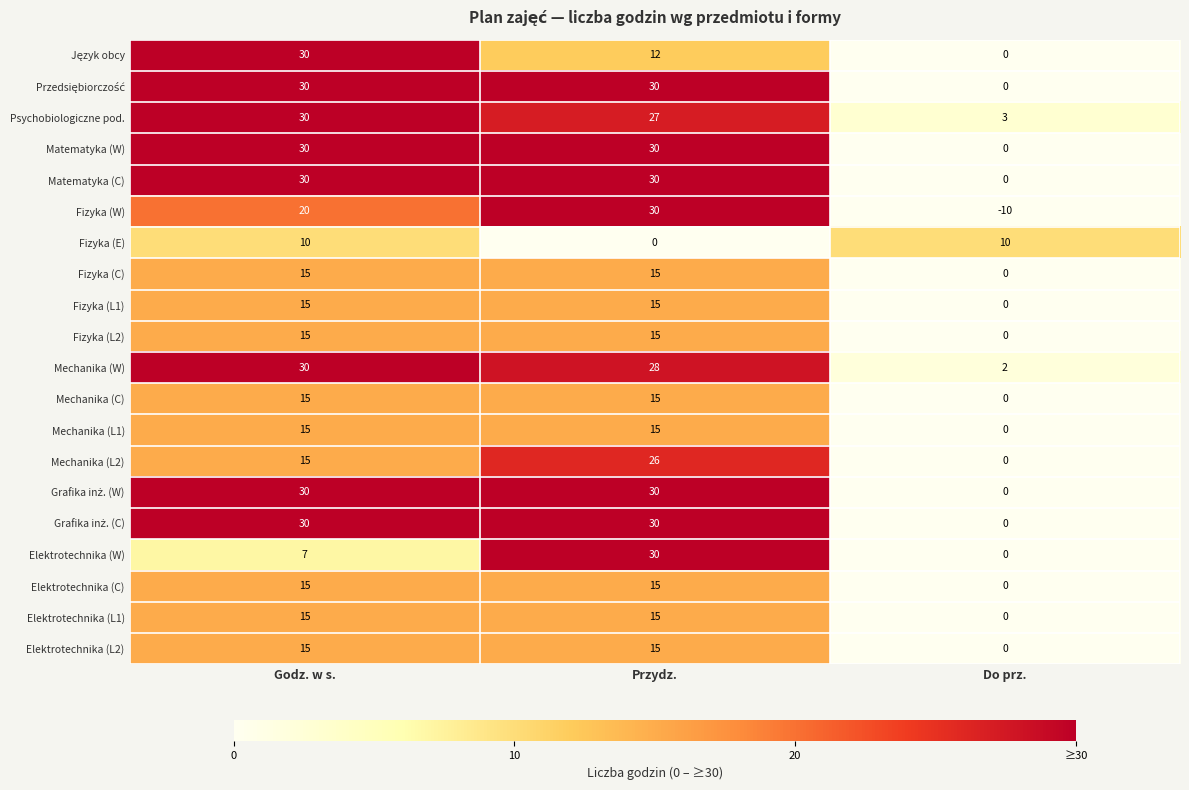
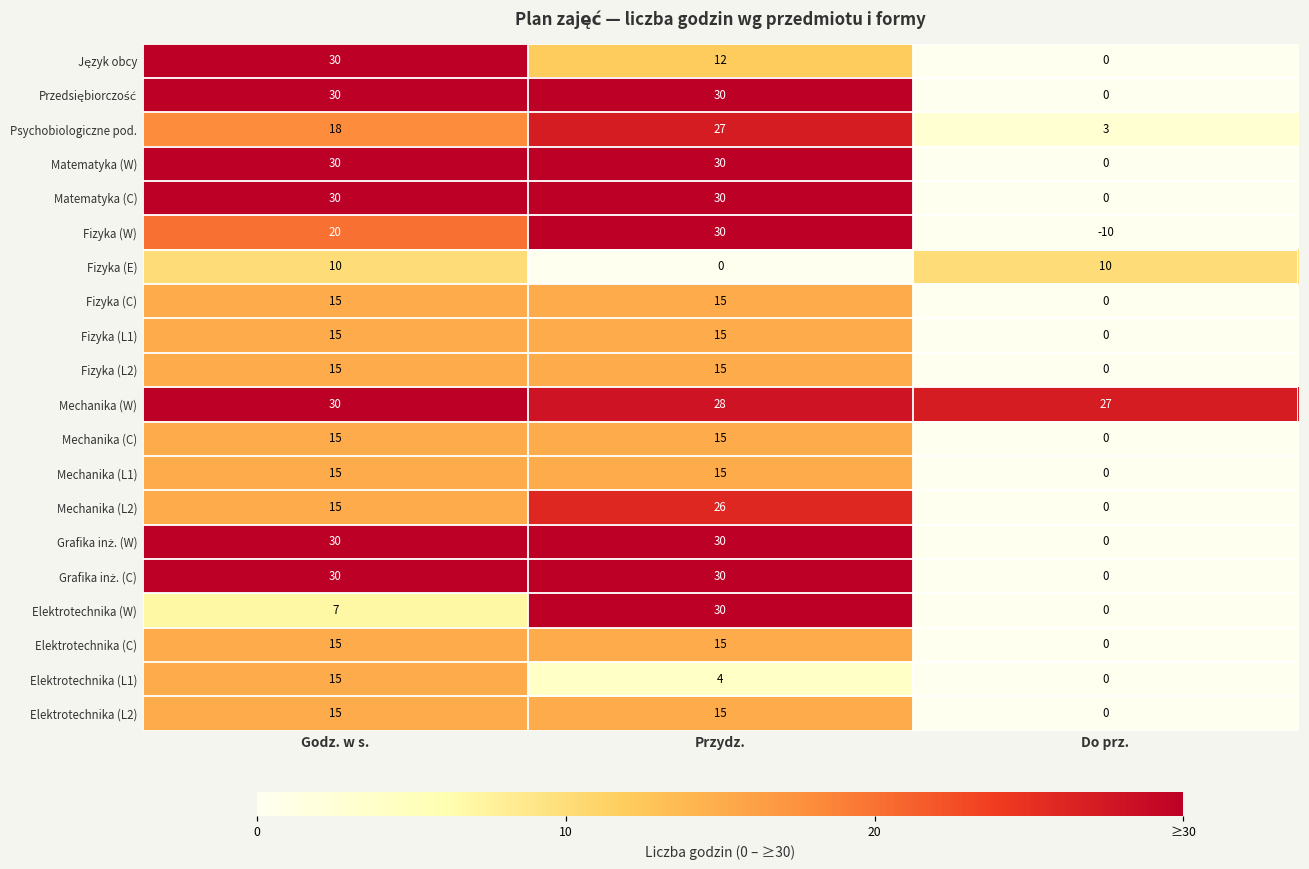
  {
    "Język obcy": {
      "Godz. w s.": 30,
      "Przydz.": 12,
      "Do prz.": 0
    },
    "Przedsiębiorczość": {
      "Godz. w s.": 30,
      "Przydz.": 30,
      "Do prz.": 0
    },
    "Psychobiologiczne pod.": {
-     "Godz. w s.": 30,
+     "Godz. w s.": 18,
      "Przydz.": 27,
      "Do prz.": 3
    },
    "Matematyka (W)": {
      "Godz. w s.": 30,
      "Przydz.": 30,
      "Do prz.": 0
    },
    "Matematyka (C)": {
      "Godz. w s.": 30,
      "Przydz.": 30,
      "Do prz.": 0
    },
    "Fizyka (W)": {
      "Godz. w s.": 20,
      "Przydz.": 30,
      "Do prz.": -10
    },
    "Fizyka (E)": {
      "Godz. w s.": 10,
      "Przydz.": 0,
      "Do prz.": 10
    },
    "Fizyka (C)": {
      "Godz. w s.": 15,
      "Przydz.": 15,
      "Do prz.": 0
    },
    "Fizyka (L1)": {
      "Godz. w s.": 15,
      "Przydz.": 15,
      "Do prz.": 0
    },
    "Fizyka (L2)": {
      "Godz. w s.": 15,
      "Przydz.": 15,
      "Do prz.": 0
    },
    "Mechanika (W)": {
      "Godz. w s.": 30,
      "Przydz.": 28,
-     "Do prz.": 2
+     "Do prz.": 27
    },
    "Mechanika (C)": {
      "Godz. w s.": 15,
      "Przydz.": 15,
      "Do prz.": 0
    },
    "Mechanika (L1)": {
      "Godz. w s.": 15,
      "Przydz.": 15,
      "Do prz.": 0
    },
    "Mechanika (L2)": {
      "Godz. w s.": 15,
      "Przydz.": 26,
      "Do prz.": 0
    },
    "Grafika inż. (W)": {
      "Godz. w s.": 30,
      "Przydz.": 30,
      "Do prz.": 0
    },
    "Grafika inż. (C)": {
      "Godz. w s.": 30,
      "Przydz.": 30,
      "Do prz.": 0
    },
    "Elektrotechnika (W)": {
      "Godz. w s.": 7,
      "Przydz.": 30,
      "Do prz.": 0
    },
    "Elektrotechnika (C)": {
      "Godz. w s.": 15,
      "Przydz.": 15,
      "Do prz.": 0
    },
    "Elektrotechnika (L1)": {
      "Godz. w s.": 15,
-     "Przydz.": 15,
+     "Przydz.": 4,
      "Do prz.": 0
    },
    "Elektrotechnika (L2)": {
      "Godz. w s.": 15,
      "Przydz.": 15,
      "Do prz.": 0
    }
  }
